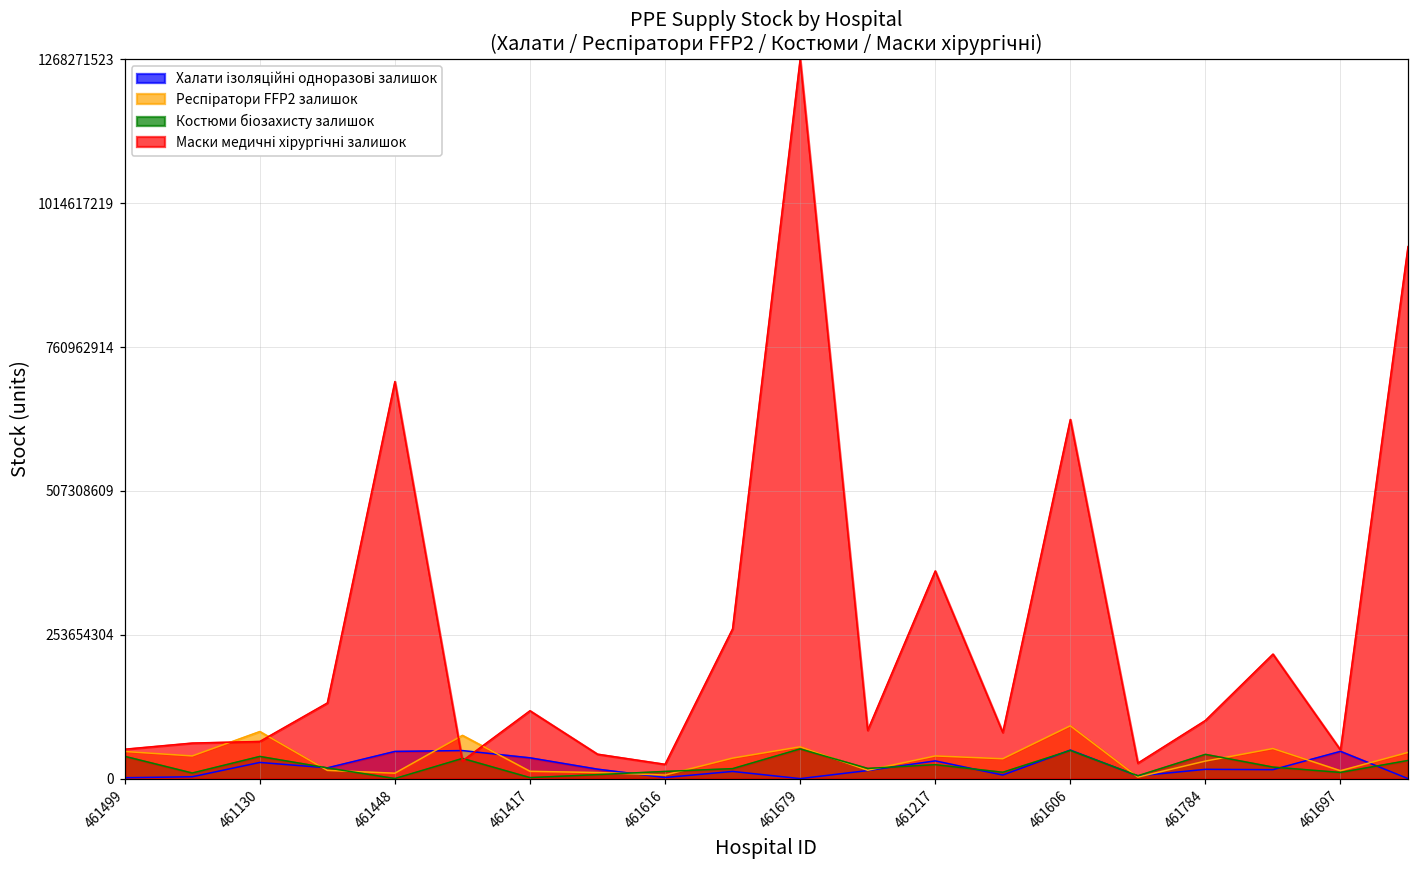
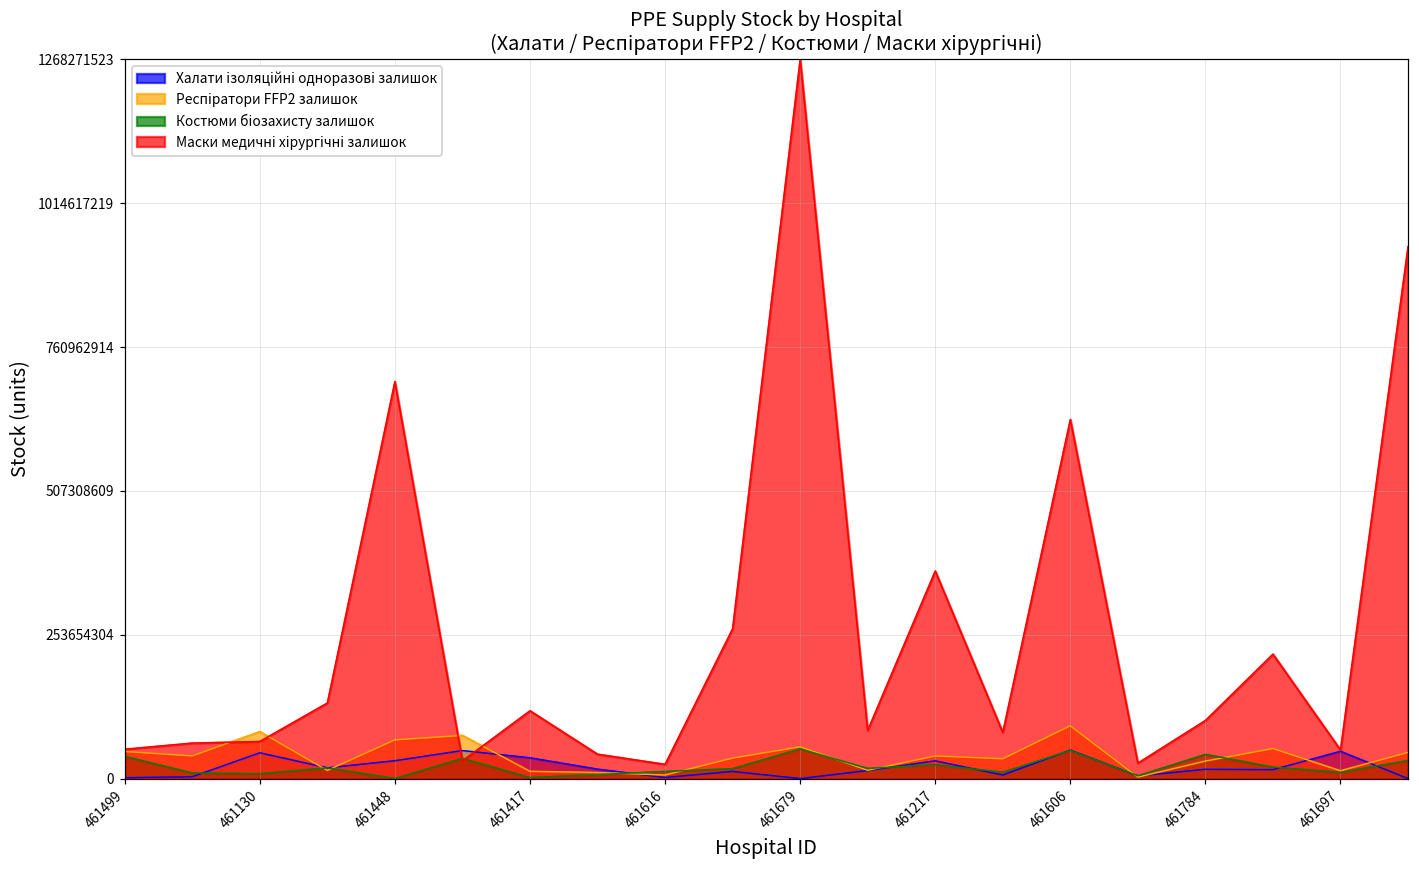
  {
    "Халати ізоляційні одноразові залишок": {
      "461499": 0,
-     "461130": 30000000,
-     "461448": 50000000,
+     "461130": 50000000,
+     "461448": 30000000,
      "461417": 40000000,
      "461679": 0,
      "461217": 30000000,
      "461784": 20000000
    },
    "Респіратори FFP2 залишок": {
      "461130": 80000000,
-     "461448": 10000000,
+     "461448": 70000000,
      "461417": 10000000,
      "461217": 40000000,
      "461606": 90000000,
      "461784": 30000000
    },
    "Костюми біозахисту залишок": {
      "461499": 40000000,
-     "461130": 40000000,
+     "461130": 10000000,
      "461448": 0,
      "461417": 0,
      "461616": 10000000,
      "461217": 20000000,
      "461784": 40000000
    },
    "Маски медичні хірургічні залишок": {
      "461130": 70000000,
      "461448": 700000000,
      "461417": 120000000,
      "461616": 30000000,
      "461679": 1270000000,
      "461217": 370000000,
      "461606": 630000000,
      "461784": 100000000
    }
  }
